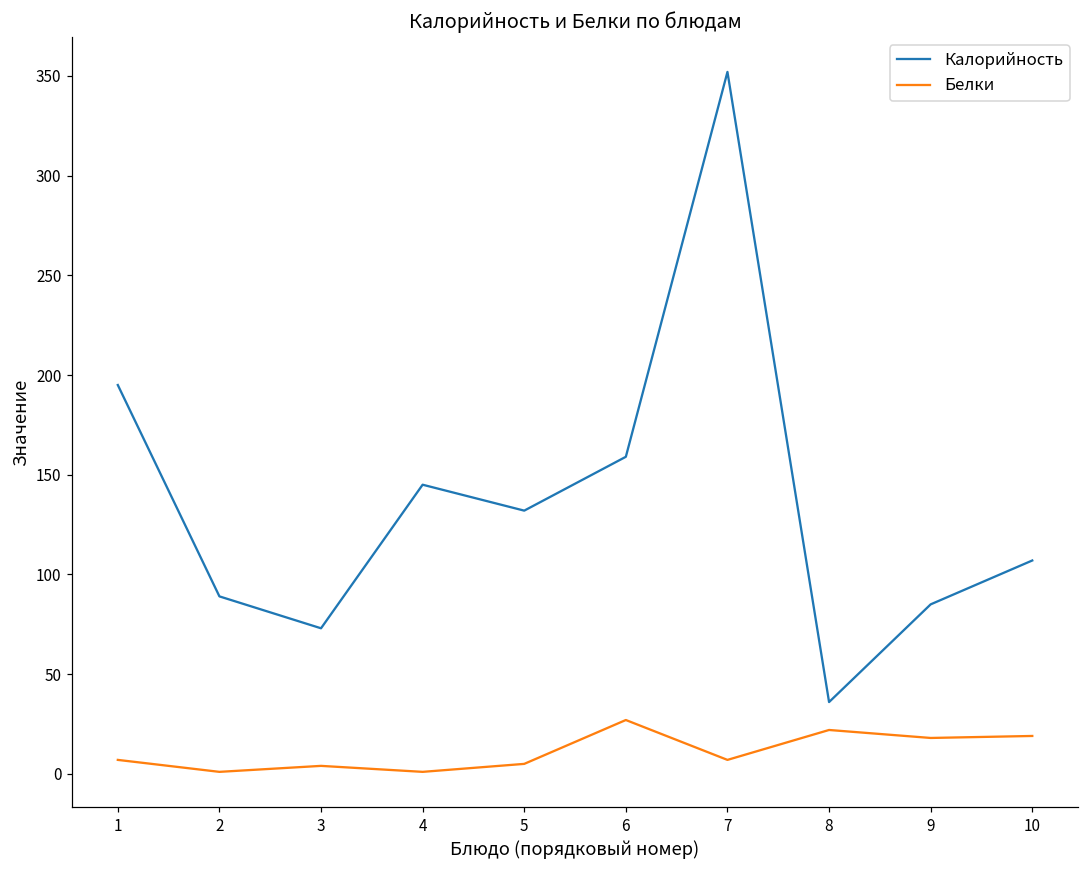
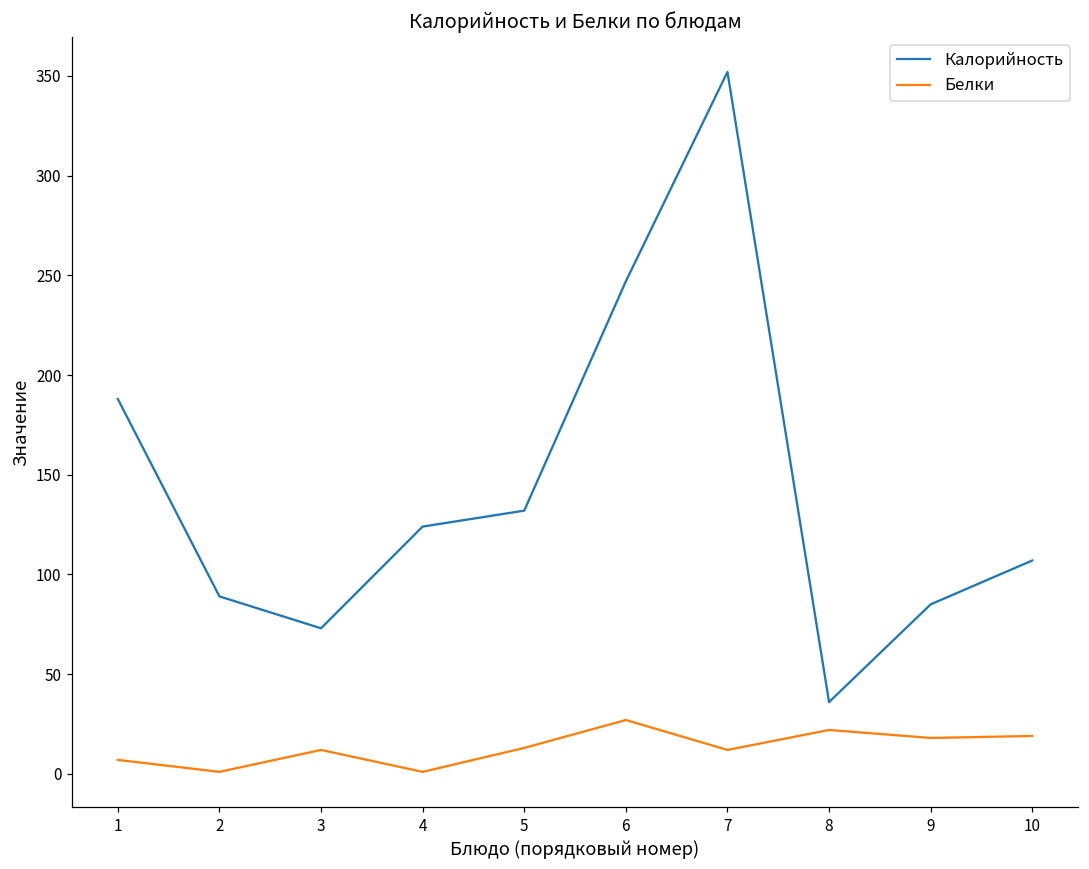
  {
    "Калорийность": {
-     "1": 195,
+     "1": 188,
      "2": 89,
      "3": 73,
-     "4": 145,
+     "4": 124,
      "5": 132,
-     "6": 159,
+     "6": 247,
      "7": 352,
      "8": 36,
      "9": 85,
      "10": 107
    },
    "Белки": {
      "1": 7,
      "2": 1,
-     "3": 4,
+     "3": 12,
      "4": 1,
-     "5": 5,
+     "5": 13,
      "6": 27,
-     "7": 7,
+     "7": 12,
      "8": 22,
      "9": 18,
      "10": 19
    }
  }
